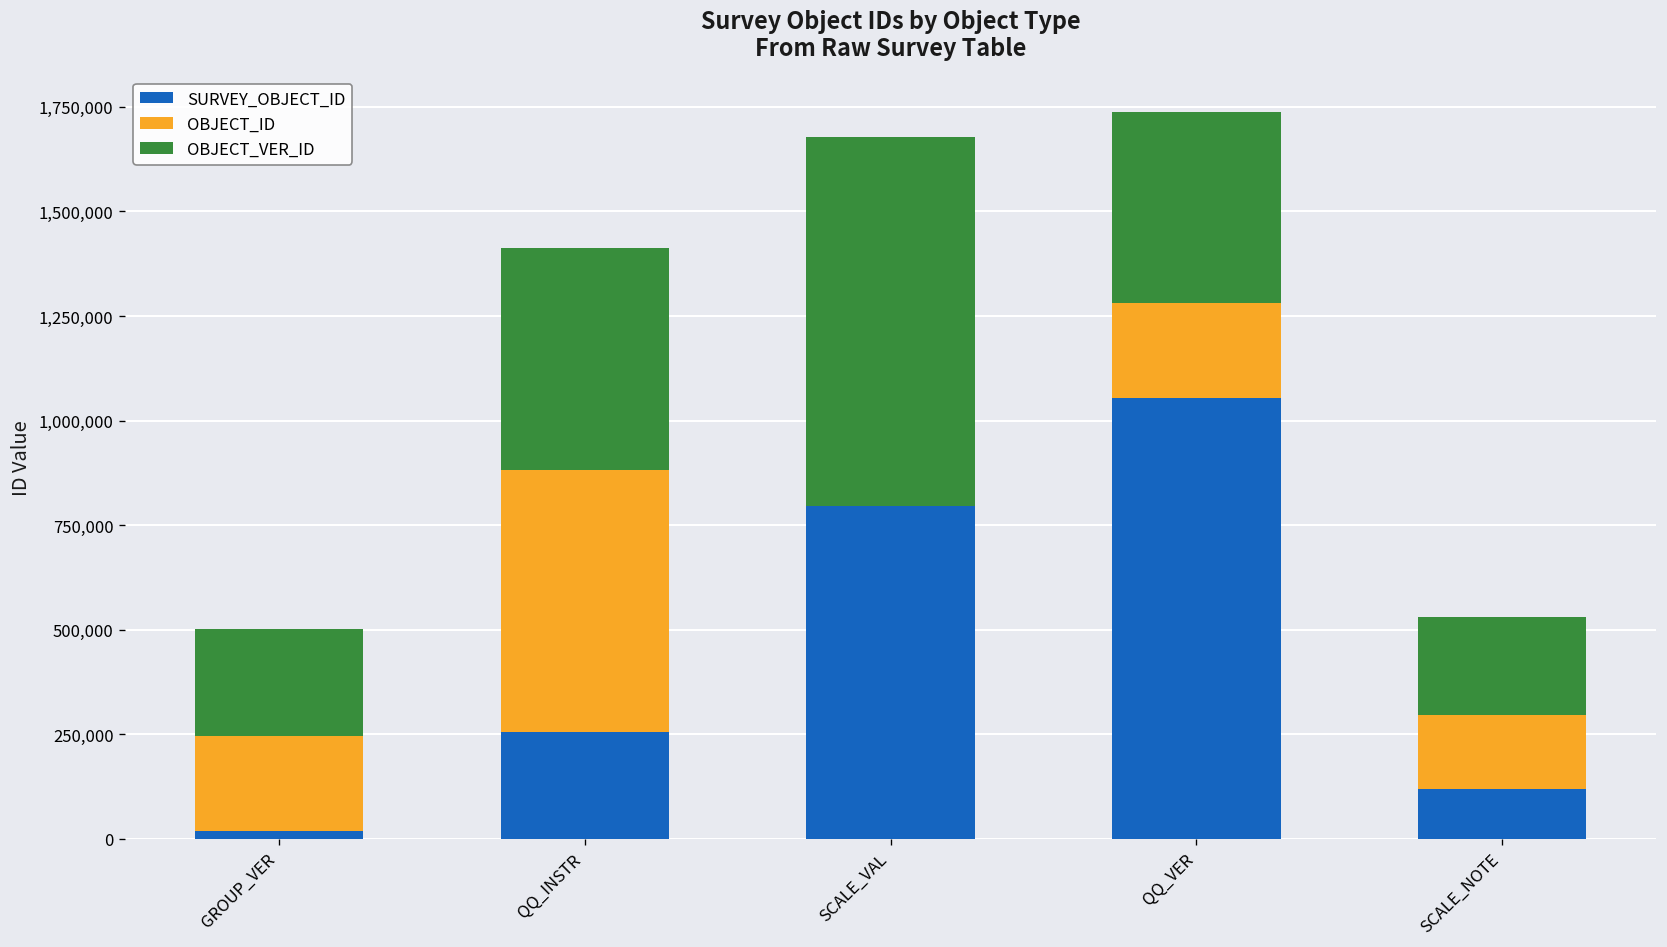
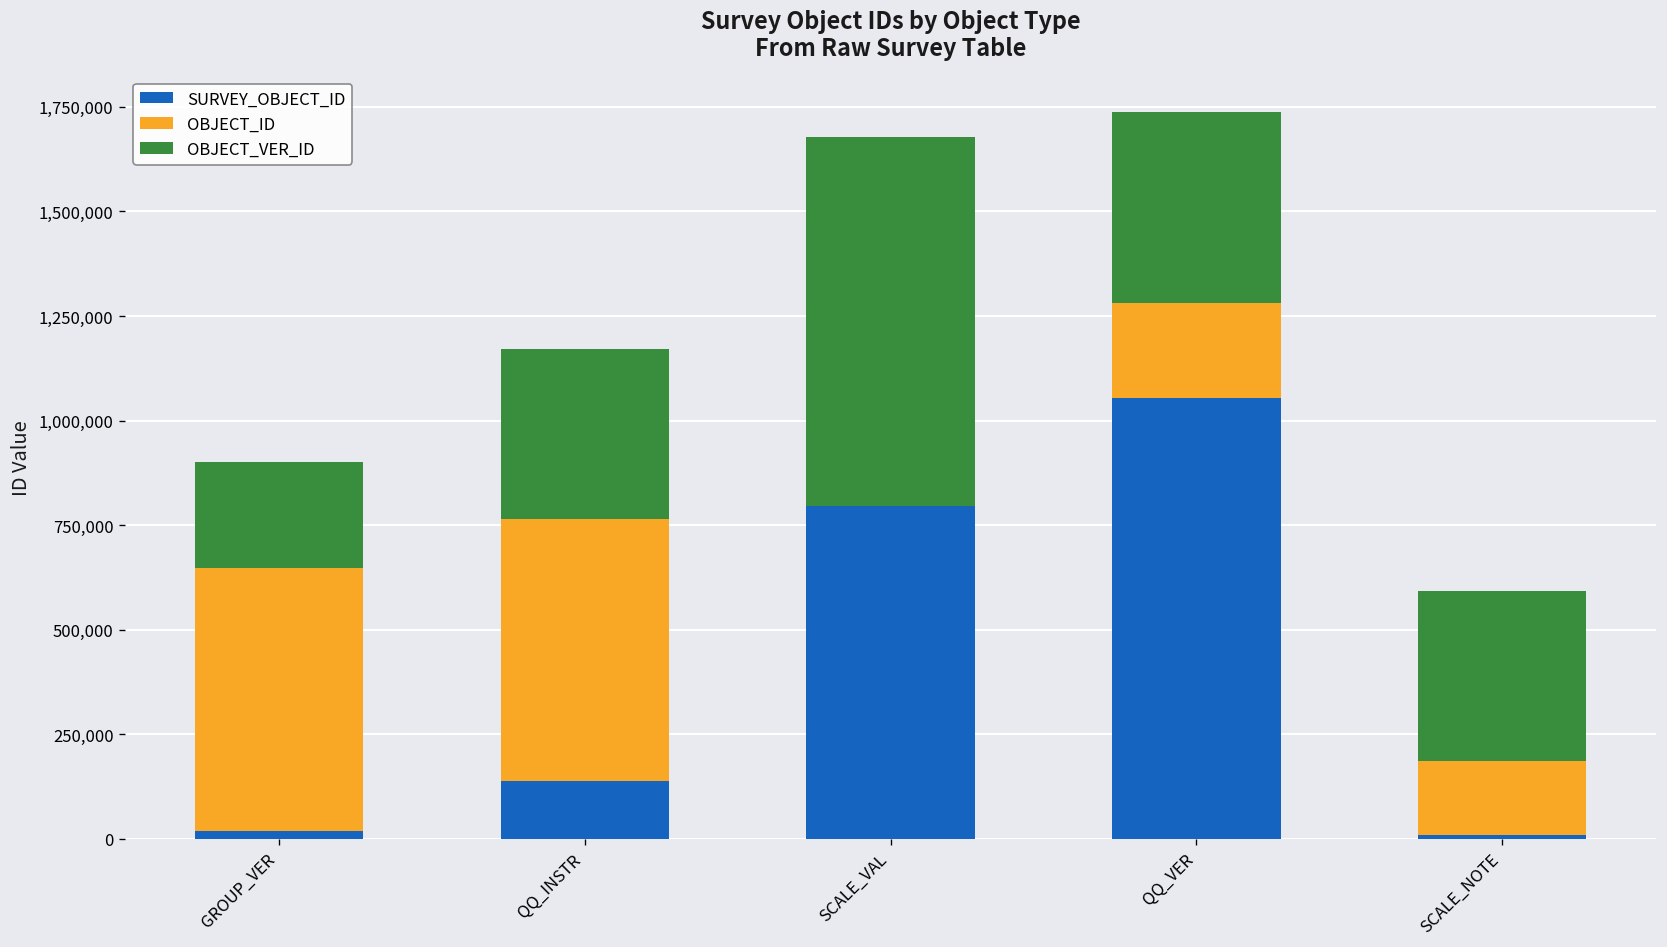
  {
    "SURVEY_OBJECT_ID": {
      "GROUP_VER": "20,000",
-     "QQ_INSTR": "250,000",
+     "QQ_INSTR": "140,000",
      "SCALE_VAL": "800,000",
      "QQ_VER": "1,050,000",
-     "SCALE_NOTE": "120,000"
+     "SCALE_NOTE": "10,000"
    },
    "OBJECT_ID": {
-     "GROUP_VER": "230,000",
+     "GROUP_VER": "630,000",
      "QQ_INSTR": "630,000",
      "QQ_VER": "230,000",
      "SCALE_NOTE": "180,000"
    },
    "OBJECT_VER_ID": {
      "GROUP_VER": "260,000",
-     "QQ_INSTR": "530,000",
+     "QQ_INSTR": "410,000",
      "SCALE_VAL": "880,000",
      "QQ_VER": "460,000",
-     "SCALE_NOTE": "230,000"
+     "SCALE_NOTE": "410,000"
    }
  }
